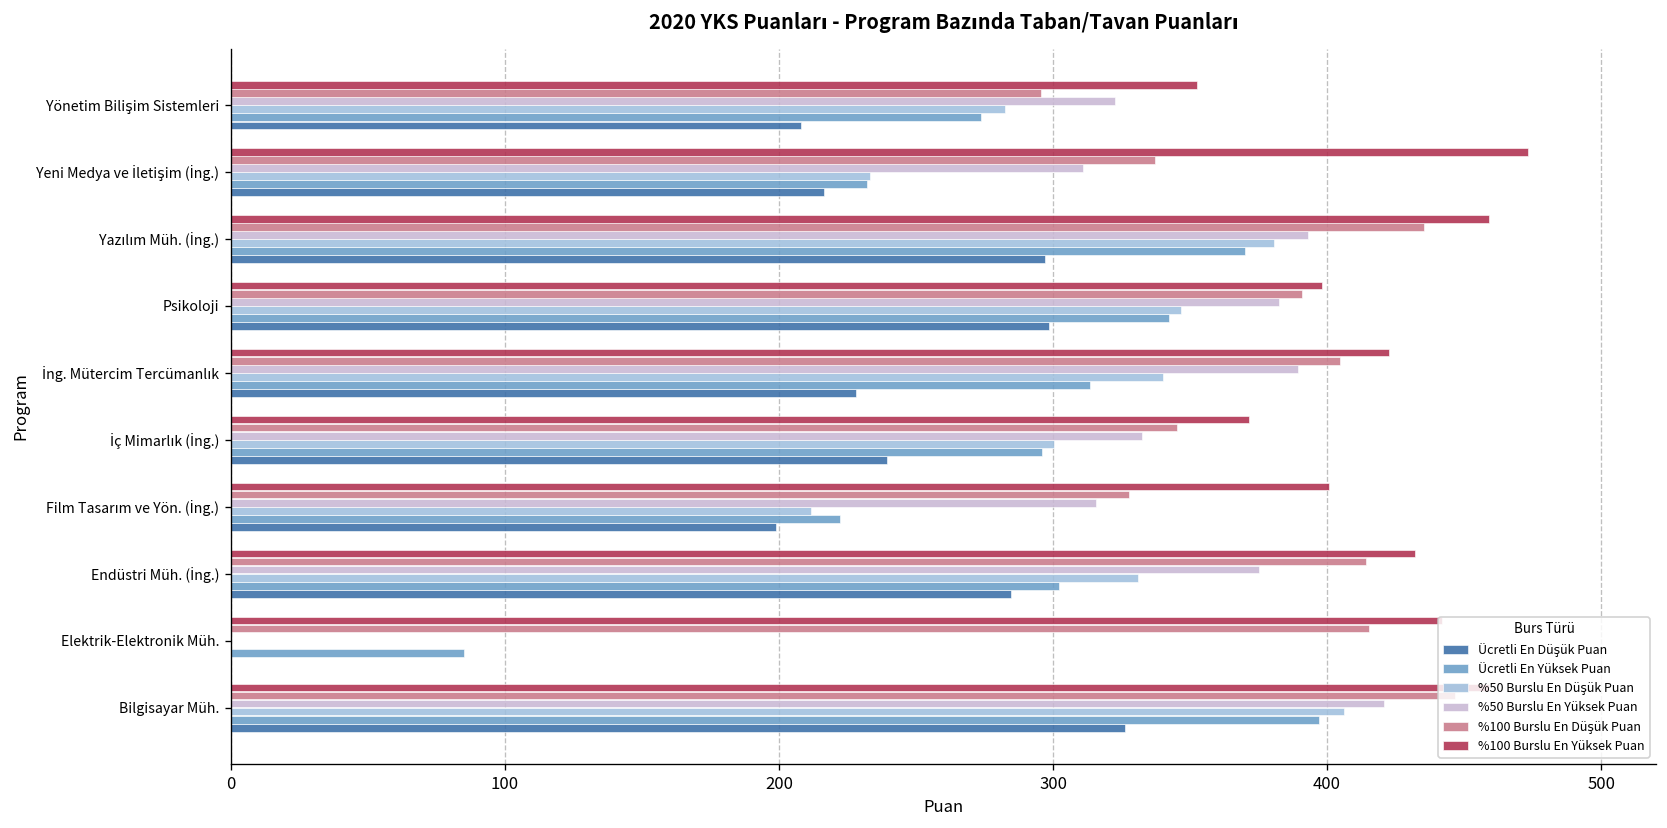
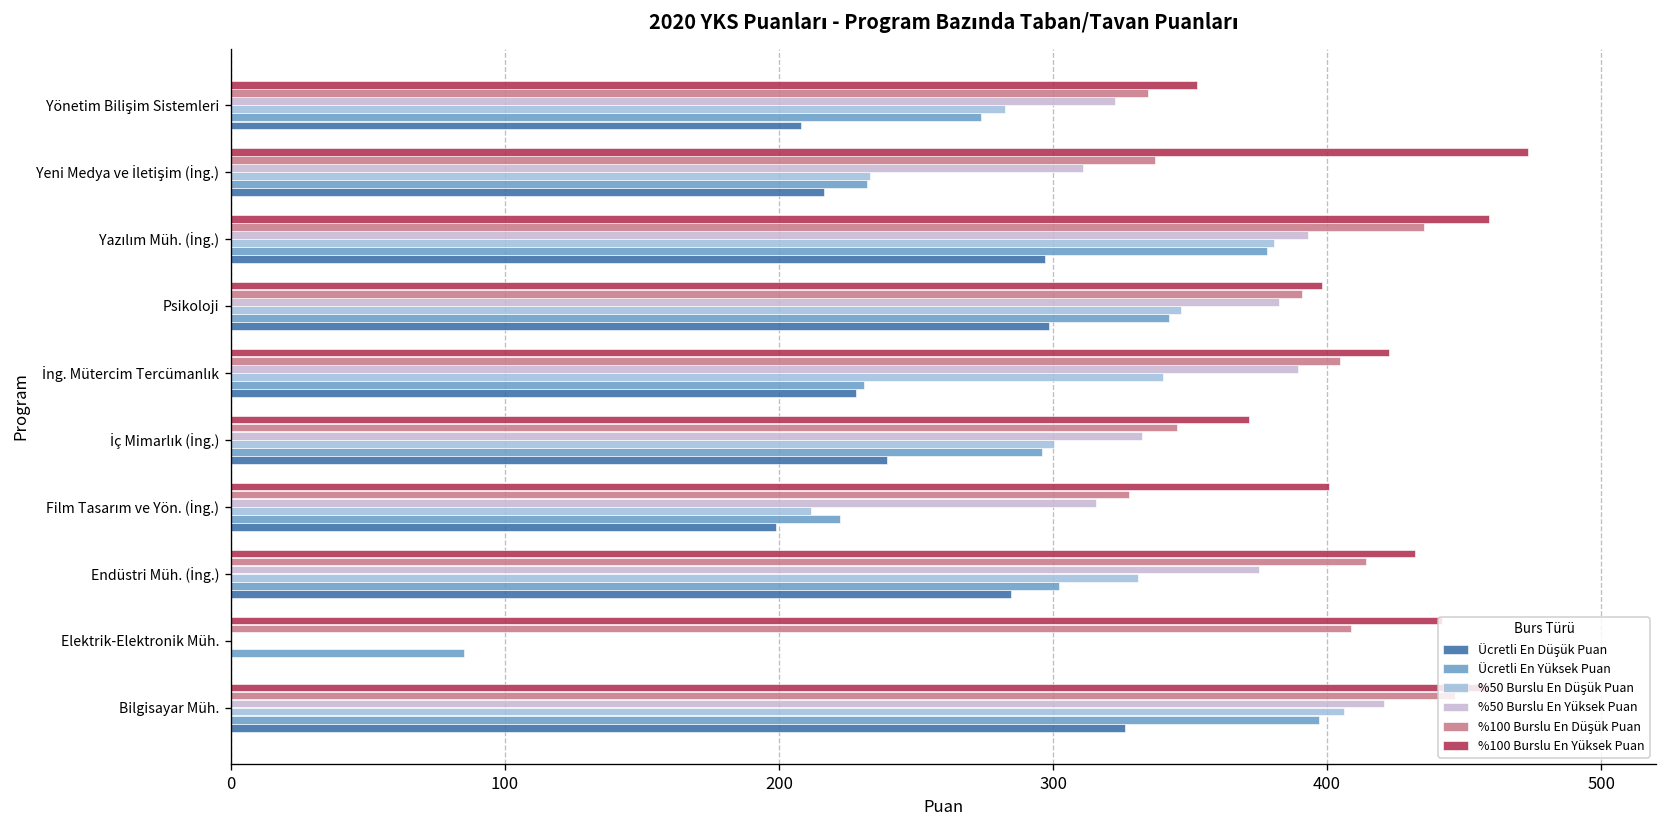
  {
    "Ücretli En Düşük Puan": {
      "Yönetim Bilişim Sistemleri": 208,
      "Yeni Medya ve İletişim (İng.)": 217,
      "Yazılım Müh. (İng.)": 297,
      "Psikoloji": 299,
      "İng. Mütercim Tercümanlık": 228,
      "İç Mimarlık (İng.)": 239,
      "Film Tasarım ve Yön. (İng.)": 199,
      "Endüstri Müh. (İng.)": 285,
      "Elektrik-Elektronik Müh.": 0,
      "Bilgisayar Müh.": 326
    },
    "Ücretli En Yüksek Puan": {
      "Yönetim Bilişim Sistemleri": 274,
      "Yeni Medya ve İletişim (İng.)": 232,
-     "Yazılım Müh. (İng.)": 370,
+     "Yazılım Müh. (İng.)": 378,
      "Psikoloji": 342,
-     "İng. Mütercim Tercümanlık": 314,
+     "İng. Mütercim Tercümanlık": 231,
      "İç Mimarlık (İng.)": 296,
      "Film Tasarım ve Yön. (İng.)": 222,
      "Endüstri Müh. (İng.)": 302,
      "Elektrik-Elektronik Müh.": 85,
      "Bilgisayar Müh.": 397
    },
    "%100 Burslu En Düşük Puan": {
-     "Yönetim Bilişim Sistemleri": 296,
+     "Yönetim Bilişim Sistemleri": 335,
      "Yeni Medya ve İletişim (İng.)": 337,
      "Yazılım Müh. (İng.)": 436,
      "Psikoloji": 391,
      "İng. Mütercim Tercümanlık": 405,
      "İç Mimarlık (İng.)": 345,
      "Film Tasarım ve Yön. (İng.)": 328,
      "Endüstri Müh. (İng.)": 414,
-     "Elektrik-Elektronik Müh.": 415
+     "Elektrik-Elektronik Müh.": 409
    },
    "%100 Burslu En Yüksek Puan": {
      "Yönetim Bilişim Sistemleri": 353,
      "Yeni Medya ve İletişim (İng.)": 473,
      "Yazılım Müh. (İng.)": 459,
      "Psikoloji": 398,
      "İng. Mütercim Tercümanlık": 423,
      "İç Mimarlık (İng.)": 372,
      "Film Tasarım ve Yön. (İng.)": 401,
      "Endüstri Müh. (İng.)": 432,
      "Elektrik-Elektronik Müh.": 442
    }
  }
